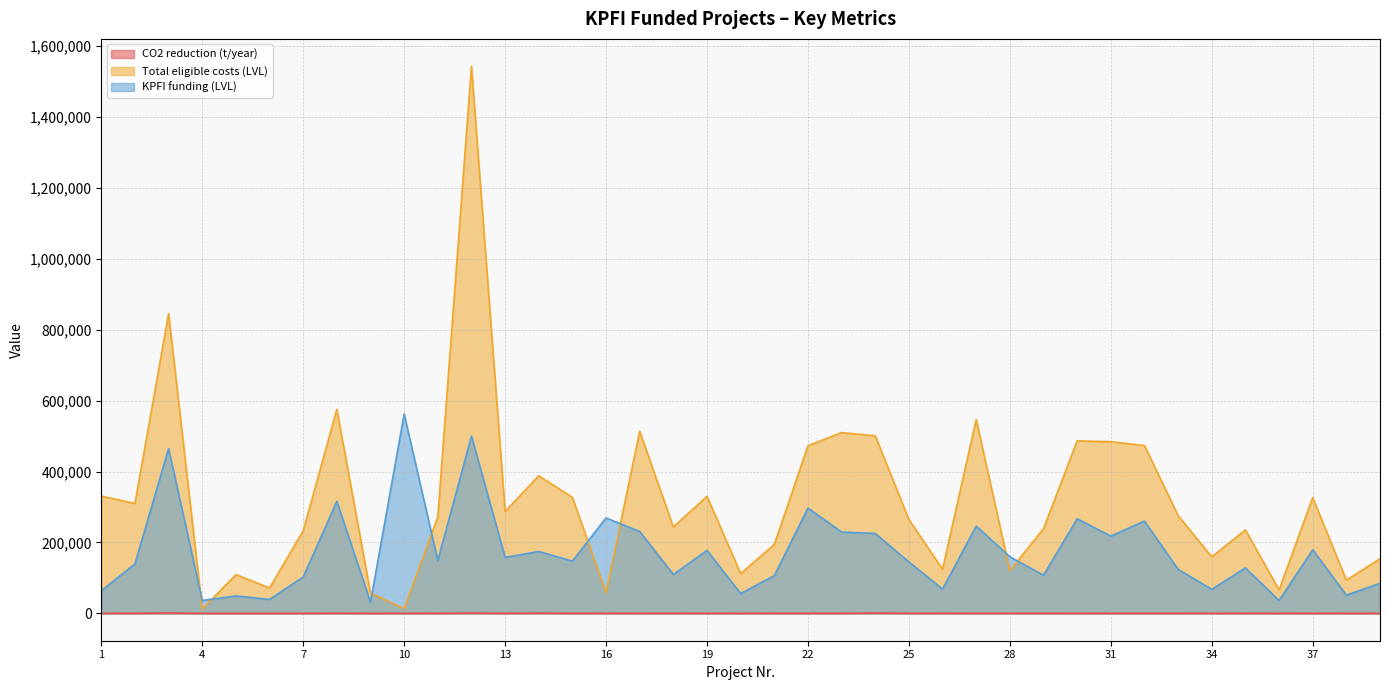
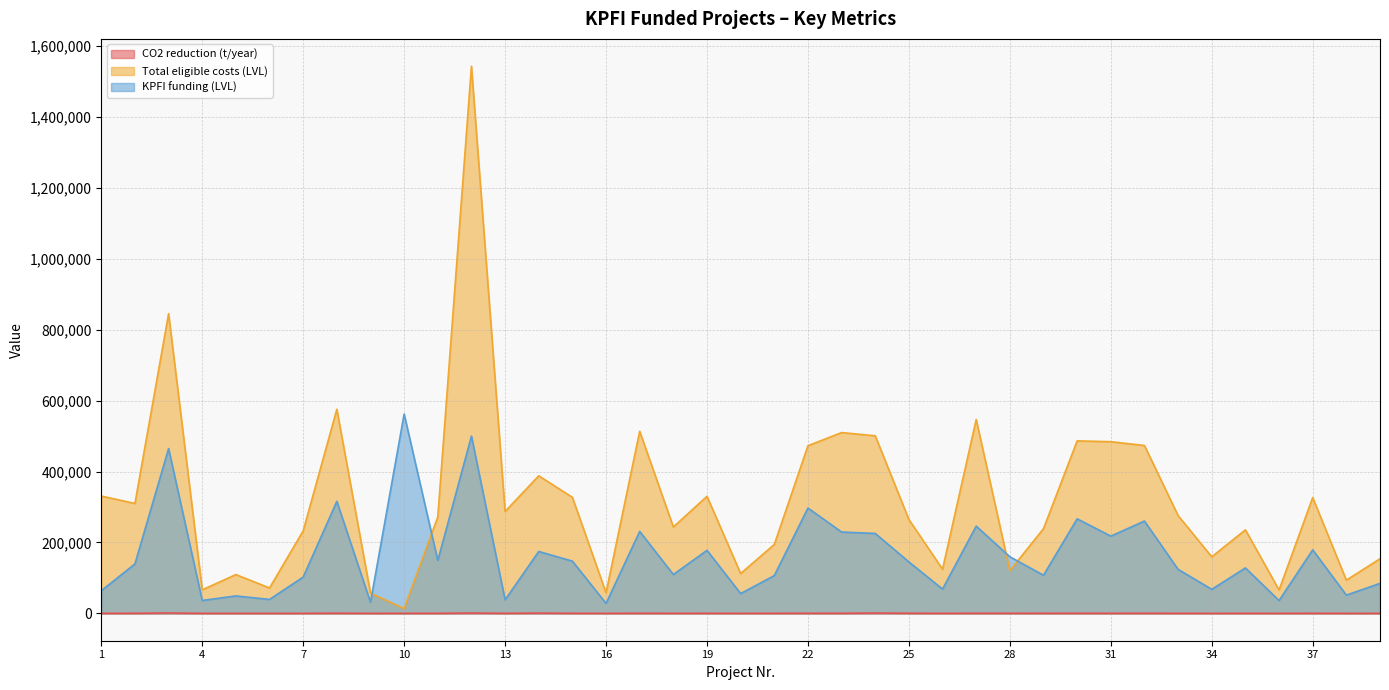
  {
    "CO2 reduction (t/year)": {
      "1": "0",
      "4": "0",
      "7": "0",
      "10": "0",
      "13": "0",
      "16": "0",
      "19": "0",
      "22": "0",
      "25": "0",
      "28": "0",
      "31": "0",
      "34": "0",
      "37": "0"
    },
    "Total eligible costs (LVL)": {
      "1": "330,000",
-     "4": "10,000",
+     "4": "70,000",
      "7": "230,000",
      "10": "10,000",
      "13": "290,000",
      "16": "60,000",
      "19": "330,000",
      "22": "470,000",
      "25": "260,000",
      "28": "120,000",
      "31": "480,000",
      "34": "160,000",
      "37": "330,000"
    },
    "KPFI funding (LVL)": {
      "1": "60,000",
      "4": "40,000",
      "7": "100,000",
      "10": "560,000",
-     "13": "160,000",
-     "16": "270,000",
+     "13": "40,000",
+     "16": "30,000",
      "19": "180,000",
      "22": "300,000",
      "25": "150,000",
      "28": "160,000",
      "31": "220,000",
      "34": "70,000",
      "37": "180,000"
    }
  }
